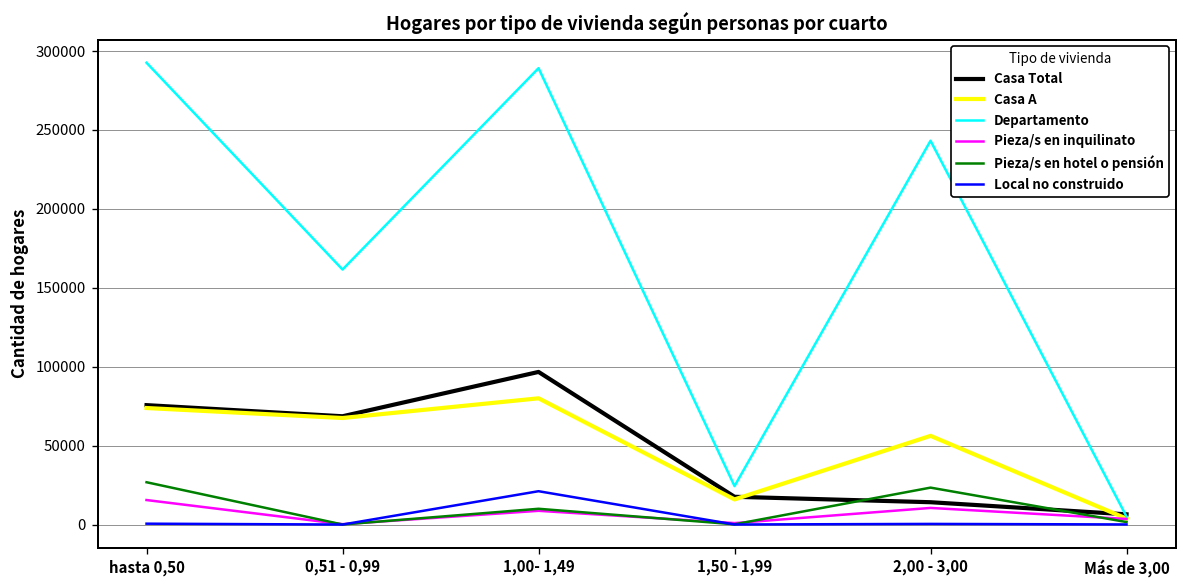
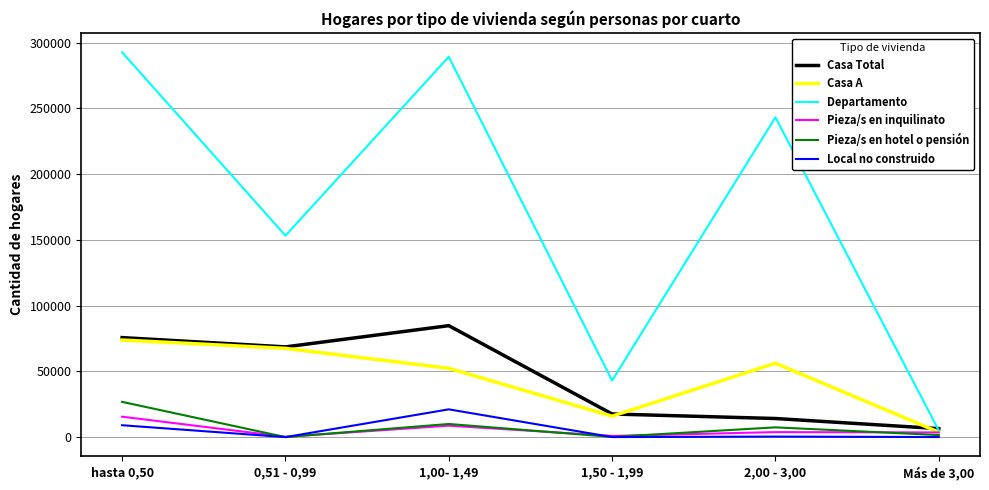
  {
    "Casa Total": {
-     "1,00- 1,49": 97000,
+     "1,00- 1,49": 85000,
      "2,00 - 3,00": 14000
    },
    "Casa A": {
-     "1,00- 1,49": 80000,
+     "1,00- 1,49": 52000,
      "2,00 - 3,00": 56000
    },
    "Departamento": {
      "hasta 0,50": 293000,
-     "0,51 - 0,99": 162000,
+     "0,51 - 0,99": 153000,
      "1,00- 1,49": 289000,
-     "1,50 - 1,99": 24000,
+     "1,50 - 1,99": 43000,
      "2,00 - 3,00": 243000
    },
    "Pieza/s en inquilinato": {
      "hasta 0,50": 16000,
-     "2,00 - 3,00": 11000
+     "2,00 - 3,00": 4000
    },
    "Pieza/s en hotel o pensión": {
      "hasta 0,50": 27000,
-     "2,00 - 3,00": 23000
+     "2,00 - 3,00": 8000
    },
    "Local no construido": {
-     "hasta 0,50": 1000,
+     "hasta 0,50": 9000,
      "1,00- 1,49": 21000,
      "2,00 - 3,00": 1000
    }
  }
